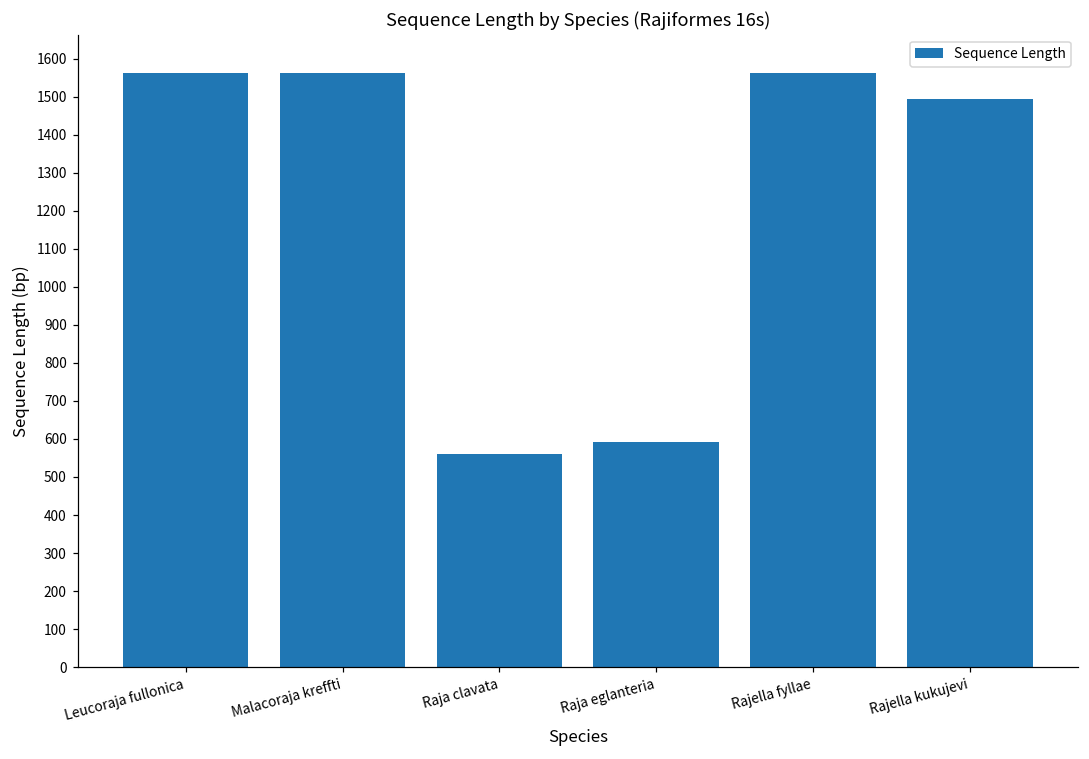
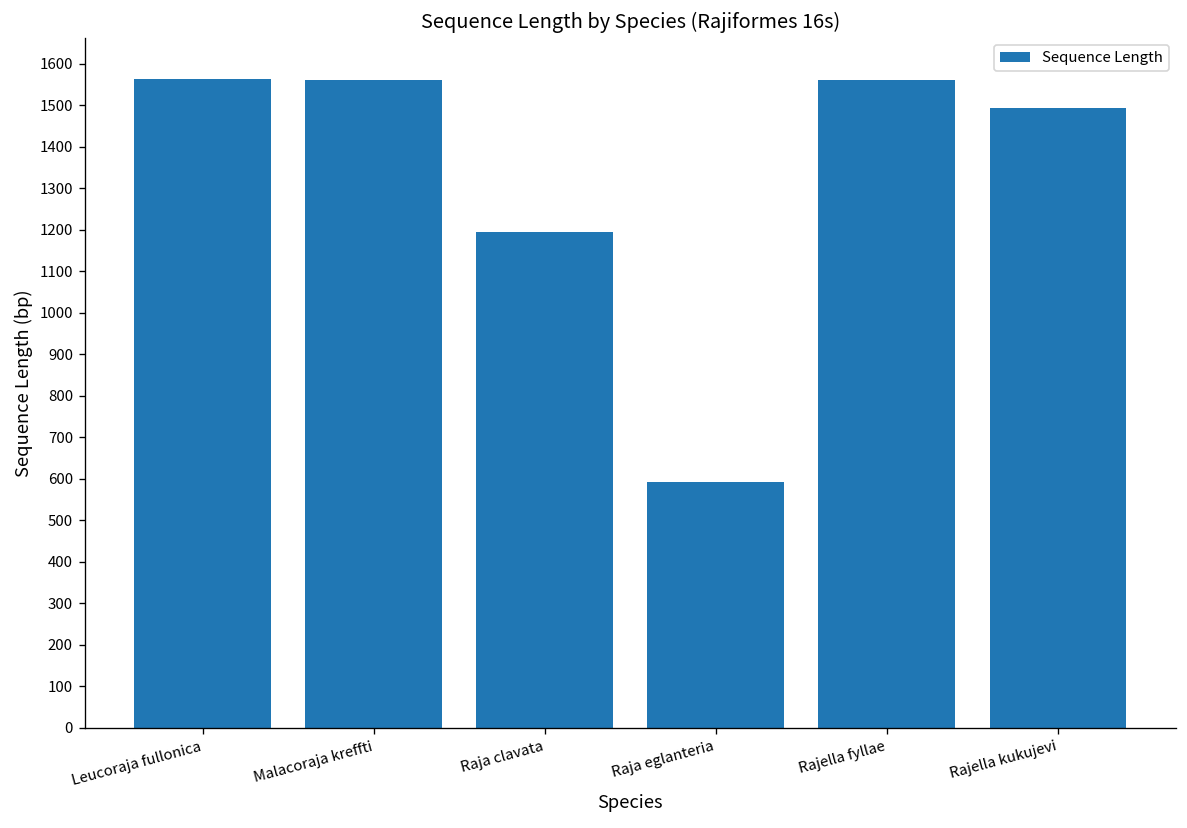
  {
    "Leucoraja fullonica": 1560,
    "Malacoraja kreffti": 1560,
-   "Raja clavata": 560,
+   "Raja clavata": 1190,
    "Raja eglanteria": 590,
    "Rajella fyllae": 1560,
    "Rajella kukujevi": 1490
  }
